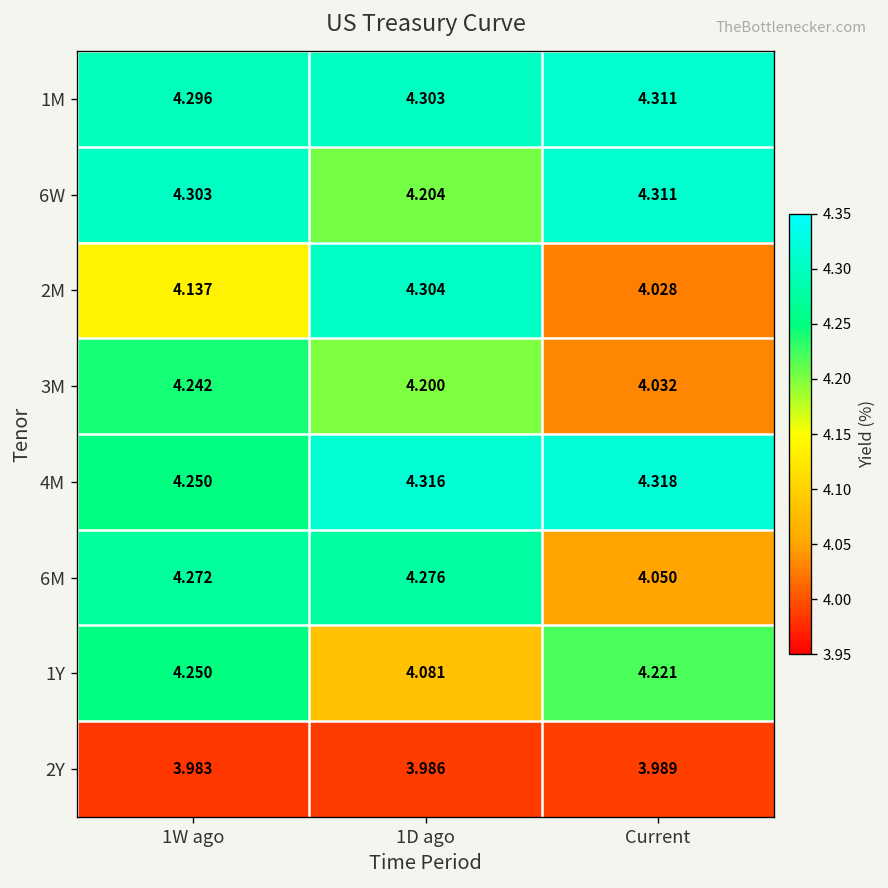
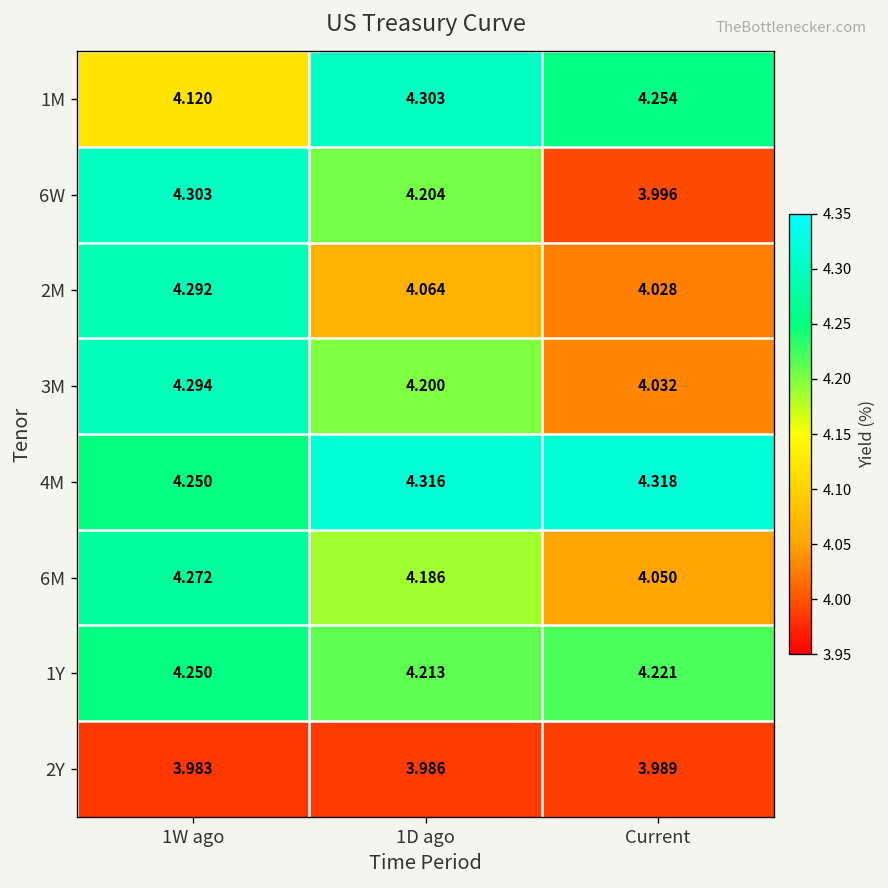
  {
    "1M": {
-     "1W ago": 4.296,
+     "1W ago": 4.120,
      "1D ago": 4.303,
-     "Current": 4.311
+     "Current": 4.254
    },
    "6W": {
      "1W ago": 4.303,
      "1D ago": 4.204,
-     "Current": 4.311
+     "Current": 3.996
    },
    "2M": {
-     "1W ago": 4.137,
-     "1D ago": 4.304,
+     "1W ago": 4.292,
+     "1D ago": 4.064,
      "Current": 4.028
    },
    "3M": {
-     "1W ago": 4.242,
+     "1W ago": 4.294,
      "1D ago": 4.200,
      "Current": 4.032
    },
    "4M": {
      "1W ago": 4.250,
      "1D ago": 4.316,
      "Current": 4.318
    },
    "6M": {
      "1W ago": 4.272,
-     "1D ago": 4.276,
+     "1D ago": 4.186,
      "Current": 4.050
    },
    "1Y": {
      "1W ago": 4.250,
-     "1D ago": 4.081,
+     "1D ago": 4.213,
      "Current": 4.221
    },
    "2Y": {
      "1W ago": 3.983,
      "1D ago": 3.986,
      "Current": 3.989
    }
  }
